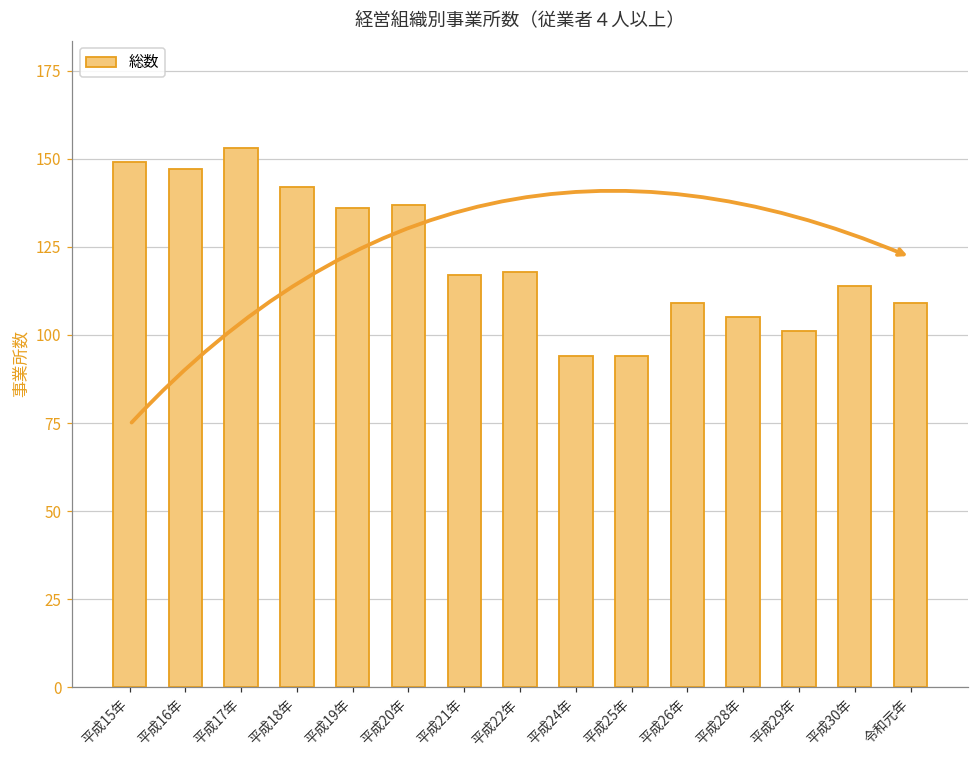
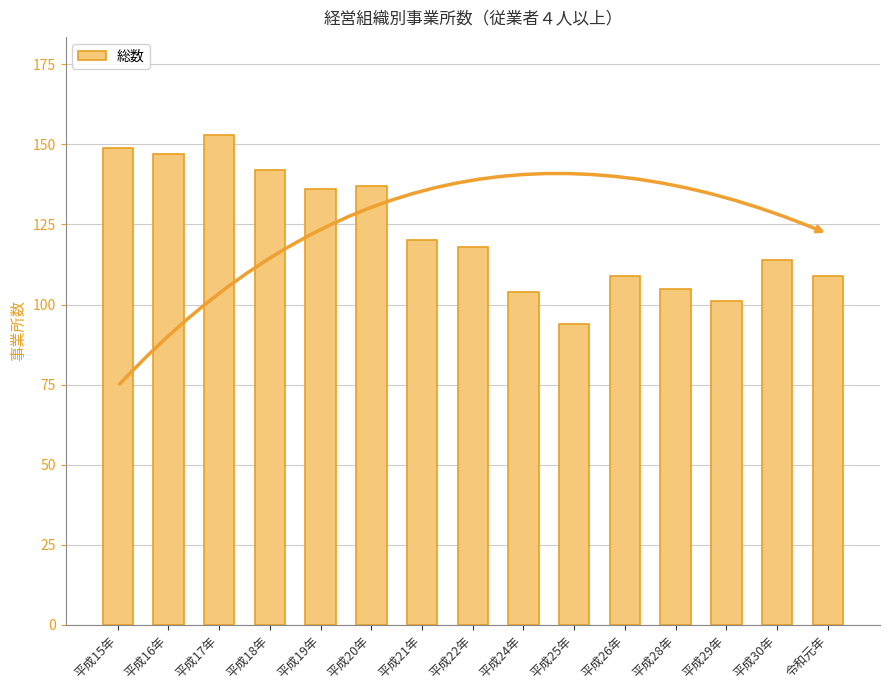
  {
    "平成15年": 149,
    "平成16年": 147,
    "平成17年": 153,
    "平成18年": 142,
    "平成19年": 136,
    "平成20年": 137,
-   "平成21年": 117,
+   "平成21年": 120,
    "平成22年": 118,
-   "平成24年": 94,
+   "平成24年": 104,
    "平成25年": 94,
    "平成26年": 109,
    "平成28年": 105,
    "平成29年": 101,
    "平成30年": 114,
    "令和元年": 109
  }
